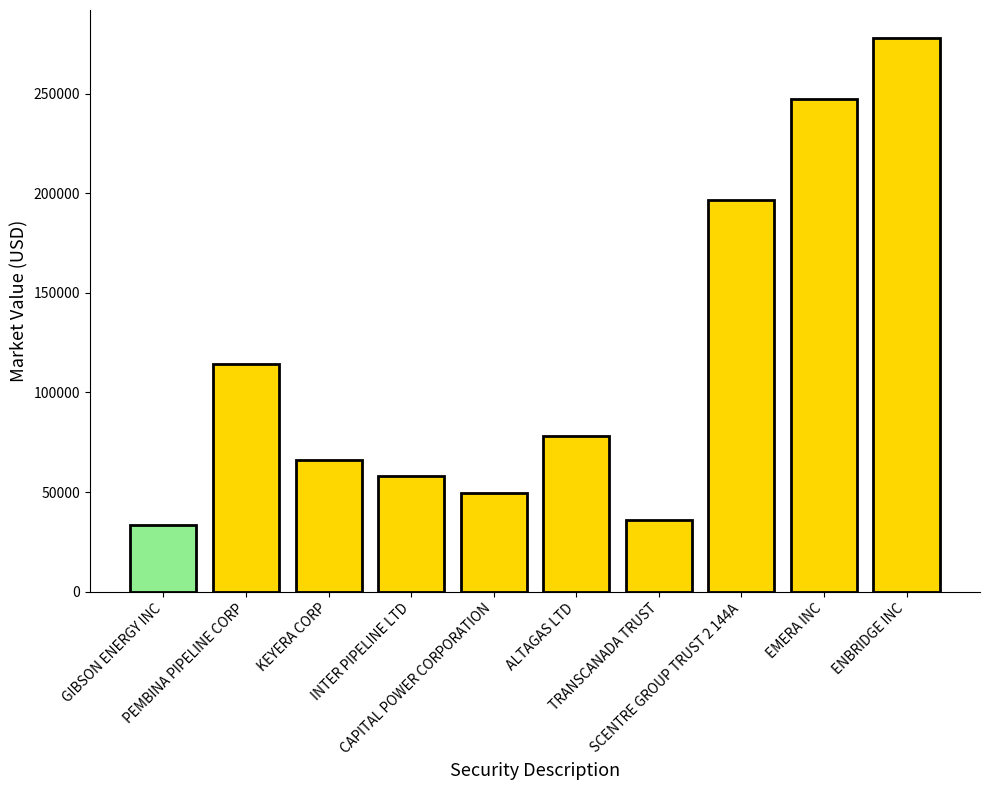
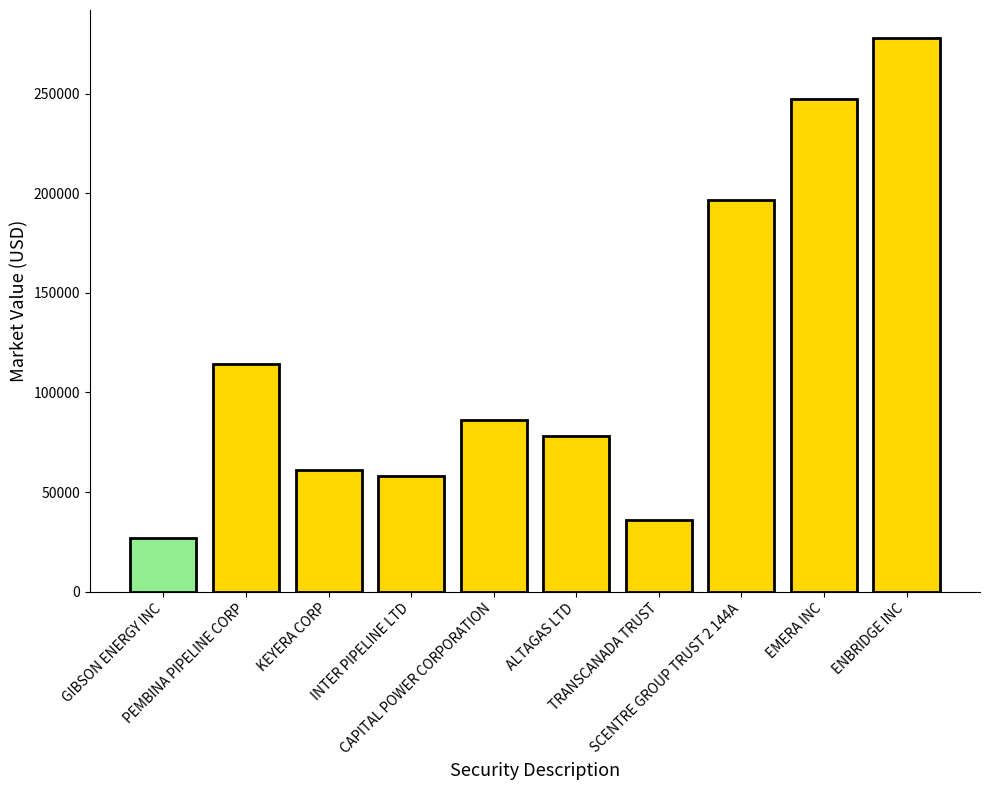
  {
-   "GIBSON ENERGY INC": 34000,
+   "GIBSON ENERGY INC": 27000,
    "PEMBINA PIPELINE CORP": 114000,
-   "KEYERA CORP": 66000,
+   "KEYERA CORP": 61000,
    "INTER PIPELINE LTD": 58000,
-   "CAPITAL POWER CORPORATION": 50000,
+   "CAPITAL POWER CORPORATION": 86000,
    "ALTAGAS LTD": 78000,
    "TRANSCANADA TRUST": 36000,
    "SCENTRE GROUP TRUST 2 144A": 196000,
    "EMERA INC": 247000,
    "ENBRIDGE INC": 278000
  }
